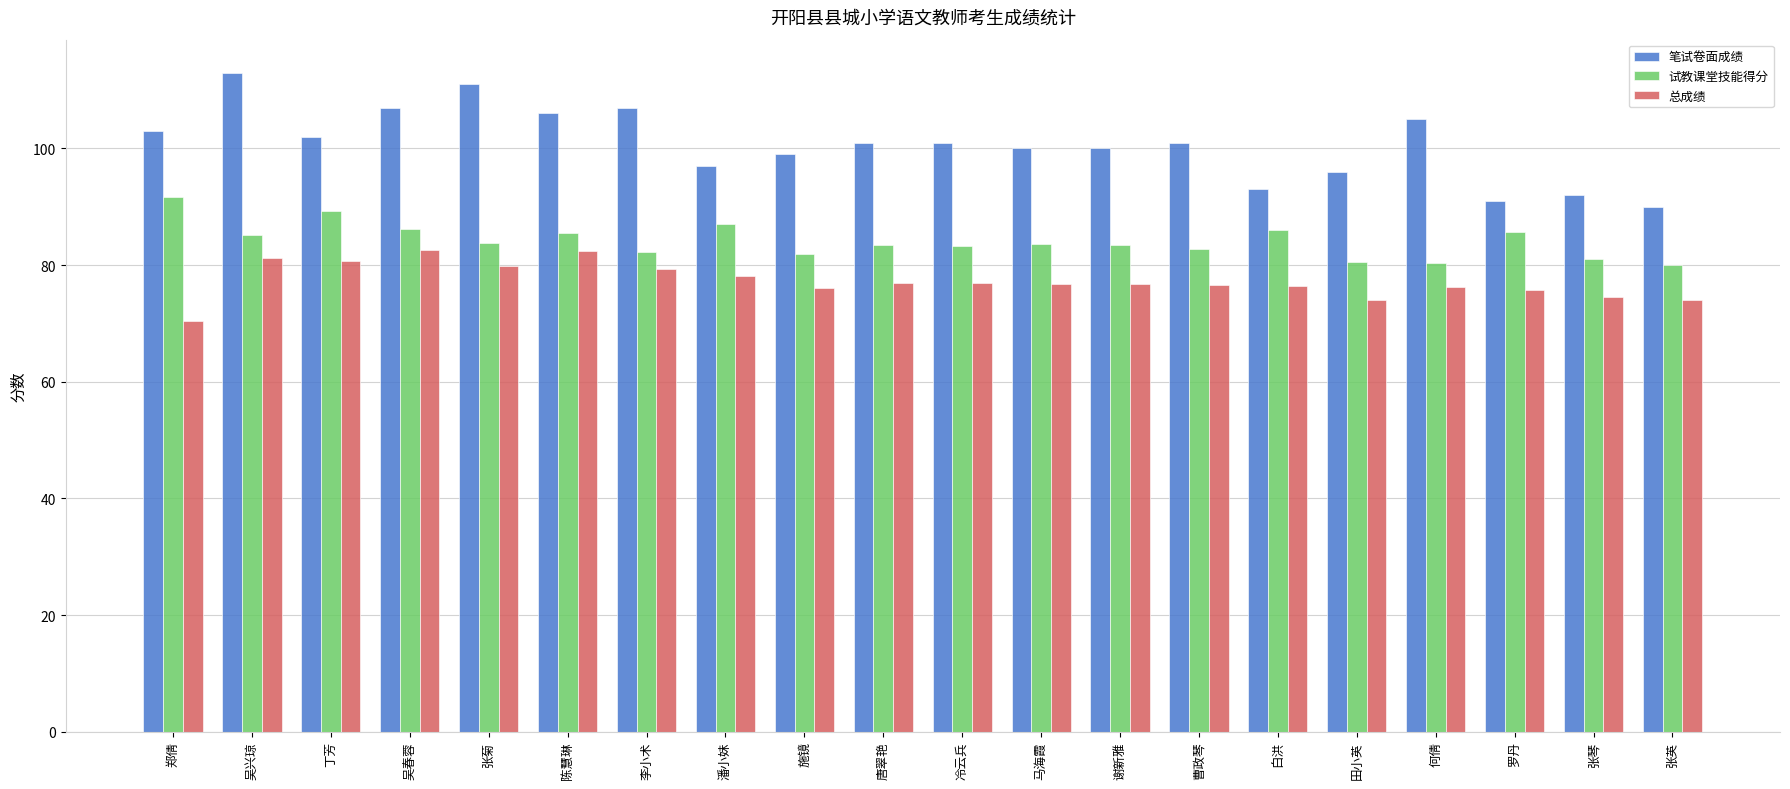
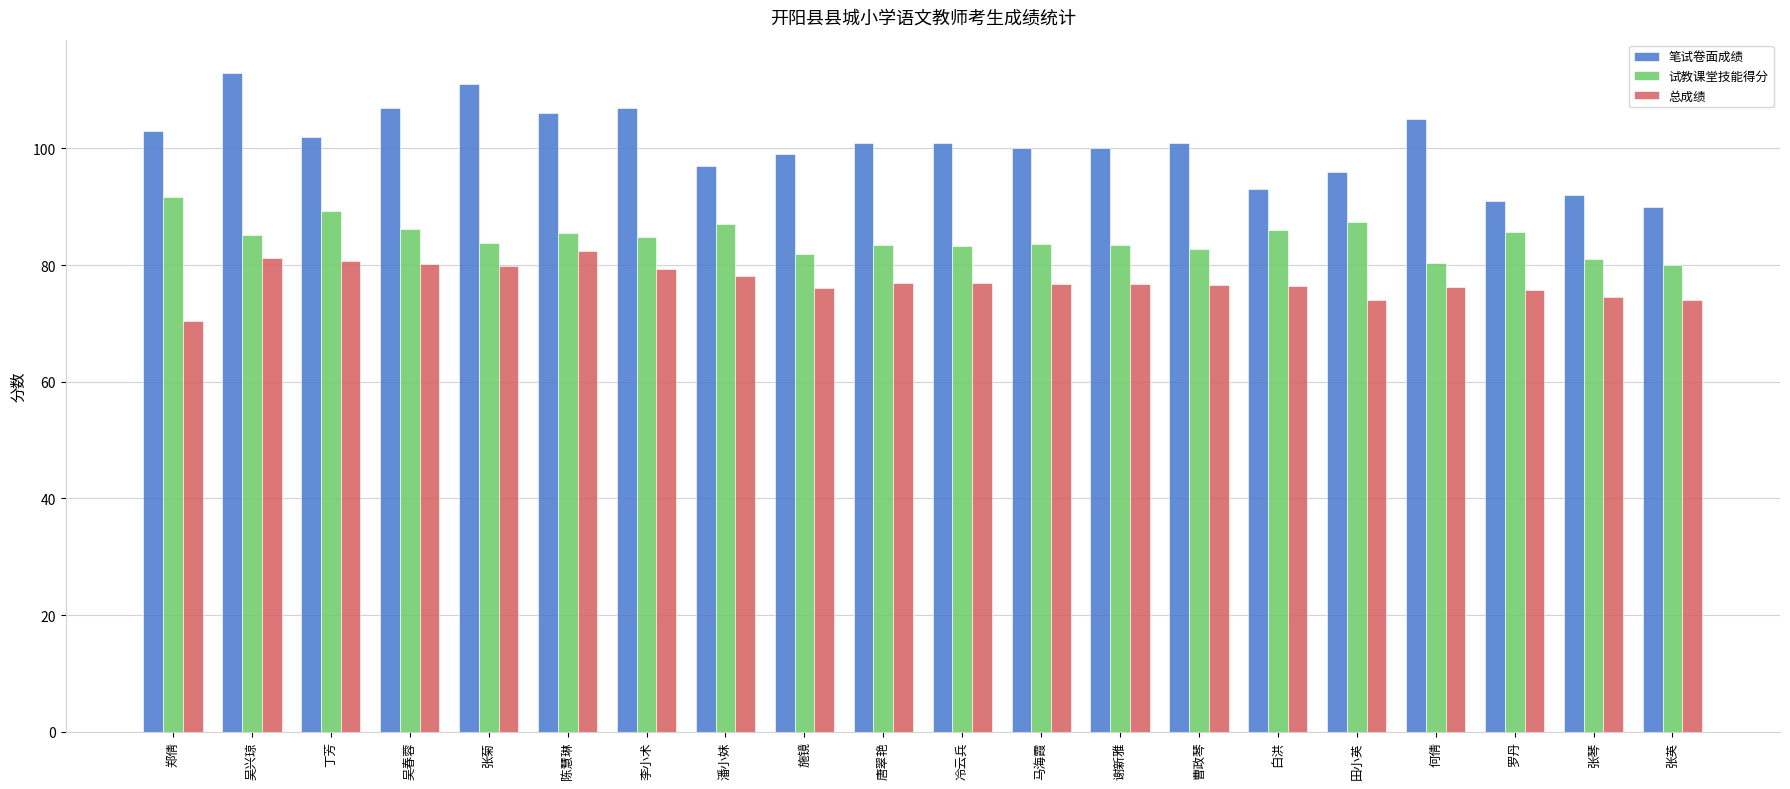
  {
    "笔试卷面成绩": {
      "郑倩": 103,
      "吴兴琼": 113,
      "丁芳": 102,
      "吴春蓉": 107,
      "张菊": 111,
      "陈慧琳": 106,
      "李小术": 107,
      "潘小妹": 97,
      "施镜": 99,
      "唐翠艳": 101,
      "冷云兵": 101,
      "马海霞": 100,
      "谢新雅": 100,
      "曹政琴": 101,
      "白洪": 93,
      "田小英": 96,
      "何倩": 105,
      "罗丹": 91,
      "张琴": 92,
      "张英": 90
    },
    "试教课堂技能得分": {
      "郑倩": 92,
      "吴兴琼": 85,
      "丁芳": 89,
      "吴春蓉": 86,
      "张菊": 84,
      "陈慧琳": 85,
-     "李小术": 82,
+     "李小术": 85,
      "潘小妹": 87,
      "施镜": 82,
      "唐翠艳": 83,
      "冷云兵": 83,
      "马海霞": 84,
      "谢新雅": 83,
      "曹政琴": 83,
      "白洪": 86,
-     "田小英": 81,
+     "田小英": 87,
      "何倩": 80,
      "罗丹": 86,
      "张琴": 81,
      "张英": 80
    },
    "总成绩": {
      "郑倩": 70,
      "吴兴琼": 81,
      "丁芳": 81,
-     "吴春蓉": 83,
+     "吴春蓉": 80,
      "张菊": 80,
      "陈慧琳": 82,
      "李小术": 79,
      "潘小妹": 78,
      "施镜": 76,
      "唐翠艳": 77,
      "冷云兵": 77,
      "马海霞": 77,
      "谢新雅": 77,
      "曹政琴": 77,
      "白洪": 76,
      "田小英": 74,
      "何倩": 76,
      "罗丹": 76,
      "张琴": 75,
      "张英": 74
    }
  }
